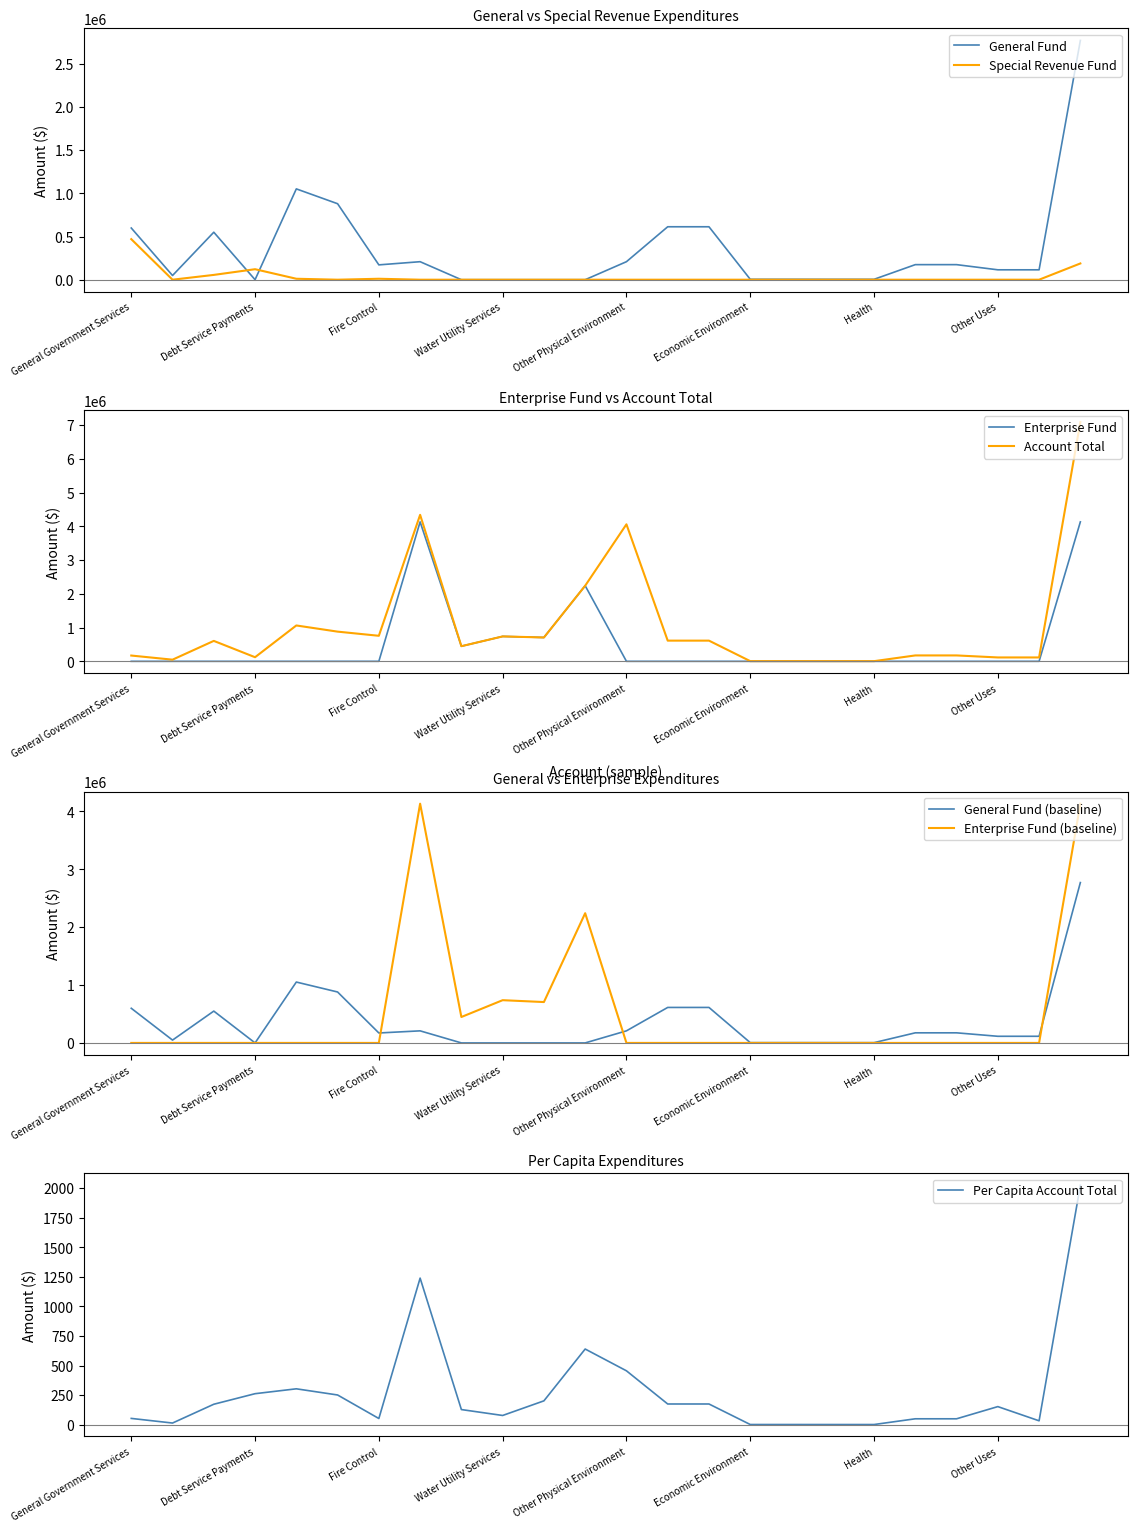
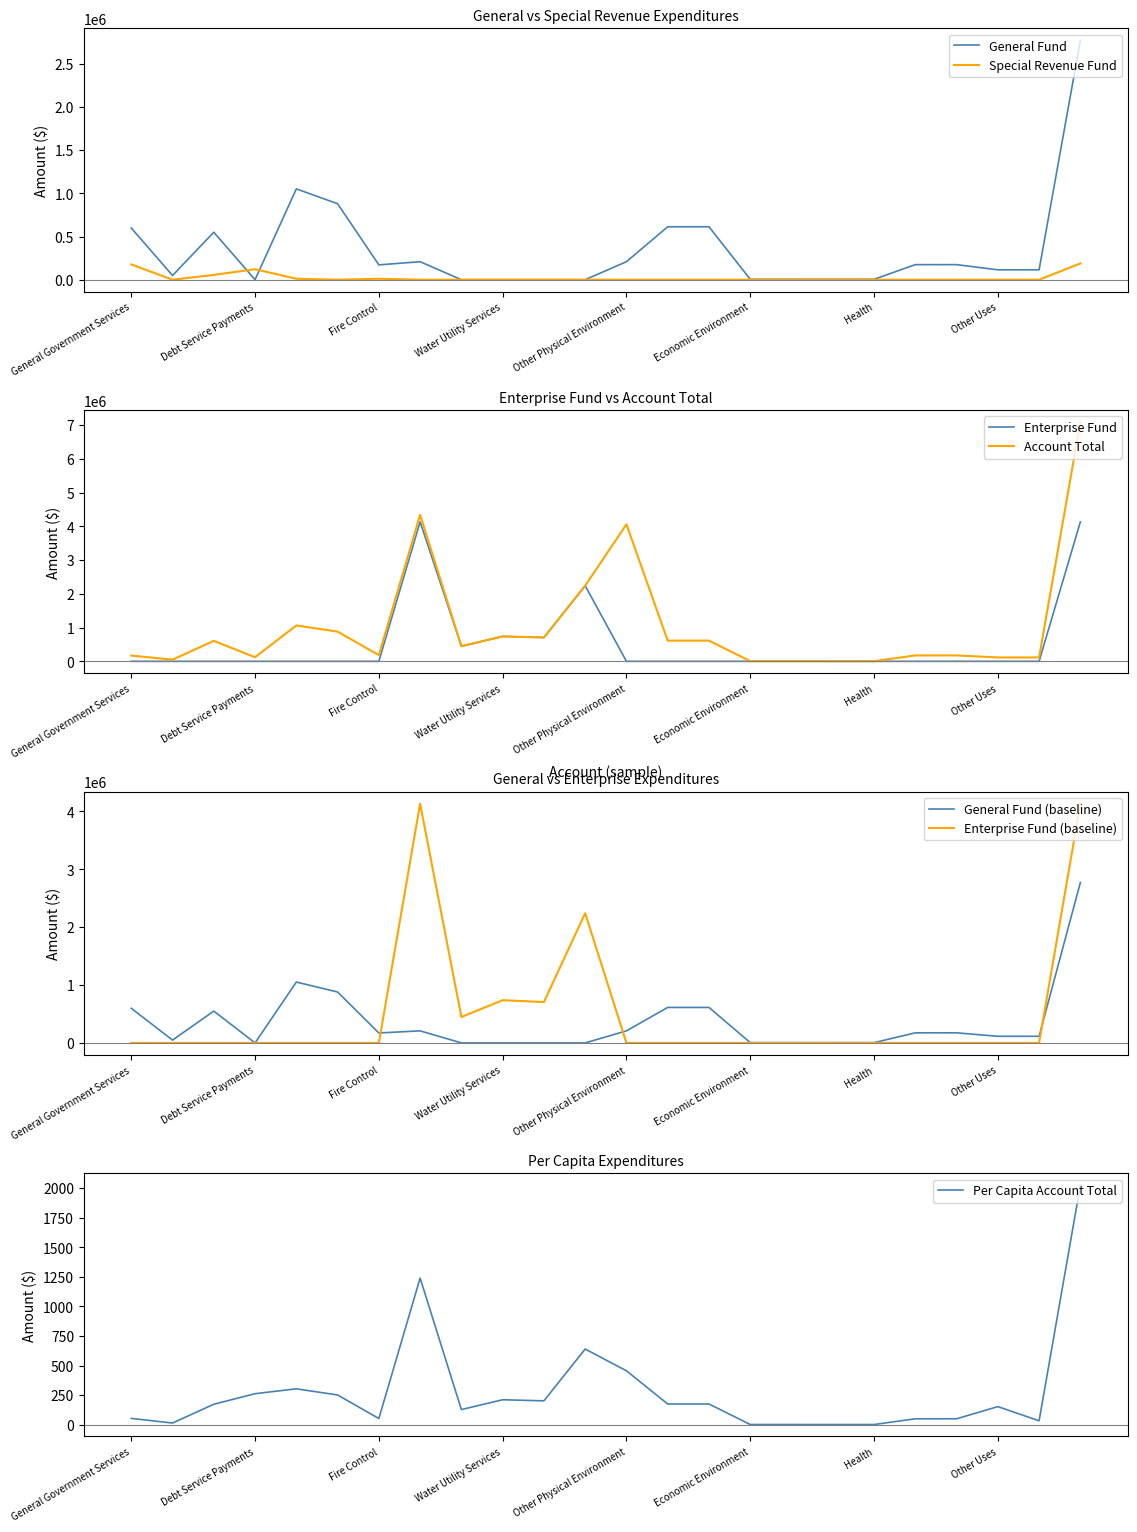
  {
    "General vs Special Revenue Expenditures": {
      "General Fund": {
        "General Government Services": 600000,
        "Debt Service Payments": 0,
        "Fire Control": 200000,
        "Other Physical Environment": 200000,
        "Other Uses": 100000
      },
      "Special Revenue Fund": {
-       "General Government Services": 500000,
+       "General Government Services": 200000,
        "Debt Service Payments": 100000,
        "Fire Control": 0,
        "Other Physical Environment": 0,
        "Other Uses": 0
      }
    },
    "Enterprise Fund vs Account Total": {
      "Enterprise Fund": {
        "General Government Services": 0,
        "Debt Service Payments": 0,
        "Fire Control": 0,
        "Other Physical Environment": 0,
        "Other Uses": 0
      },
      "Account Total": {
        "General Government Services": 200000,
        "Debt Service Payments": 100000,
-       "Fire Control": 800000,
+       "Fire Control": 200000,
        "Other Physical Environment": 4100000,
        "Other Uses": 100000
      }
    },
    "General vs Enterprise Expenditures": {
      "General Fund (baseline)": {
        "General Government Services": 600000,
        "Fire Control": 200000,
        "Water Utility Services": 0,
        "Other Physical Environment": 200000,
        "Other Uses": 100000
      },
      "Enterprise Fund (baseline)": {
        "General Government Services": 0,
        "Fire Control": 0,
        "Water Utility Services": 700000,
        "Other Physical Environment": 0,
        "Other Uses": 0
      }
    },
    "Per Capita Expenditures": {
      "General Government Services": 50,
      "Debt Service Payments": 260,
      "Fire Control": 50,
-     "Water Utility Services": 80,
+     "Water Utility Services": 210,
      "Other Physical Environment": 460,
      "Economic Environment": 0,
      "Health": 0,
      "Other Uses": 150
    }
  }
